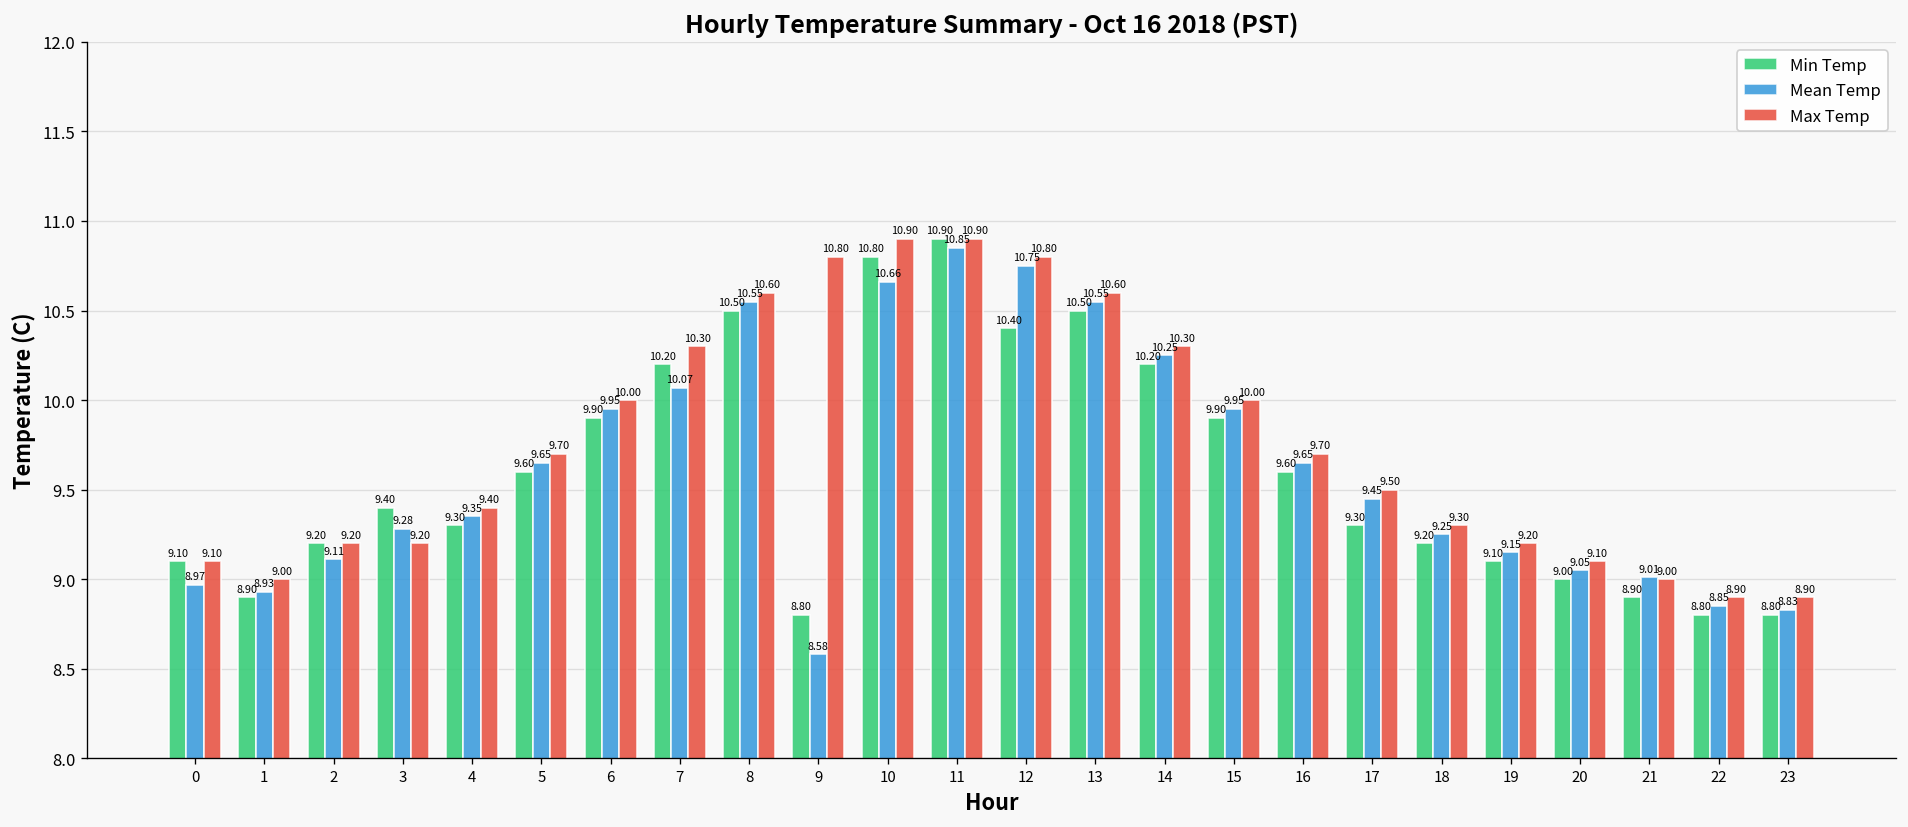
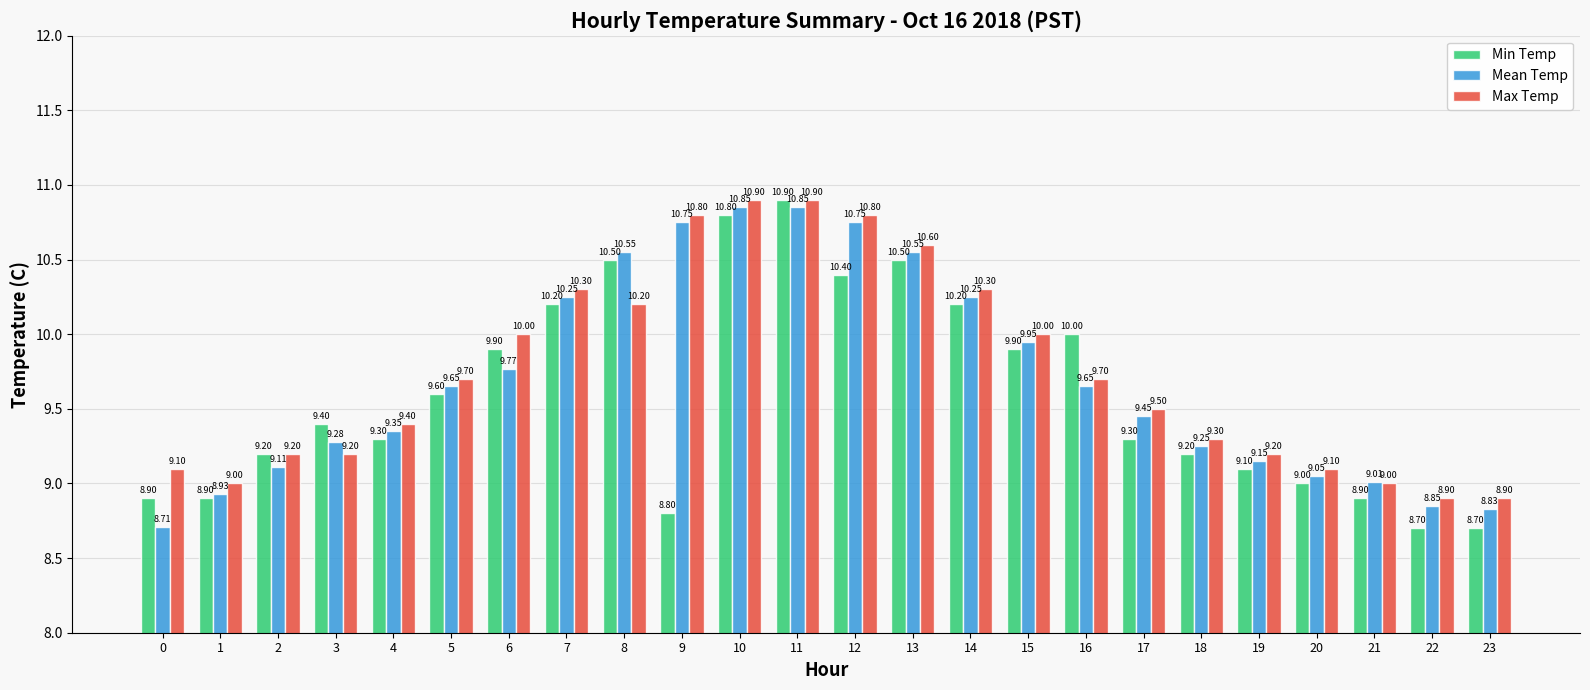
  {
    "Min Temp": {
-     "0": 9.10,
+     "0": 8.90,
      "1": 8.90,
      "2": 9.20,
      "3": 9.40,
      "4": 9.30,
      "5": 9.60,
      "6": 9.90,
      "7": 10.20,
      "8": 10.50,
      "9": 8.80,
      "10": 10.80,
      "11": 10.90,
      "12": 10.40,
      "13": 10.50,
      "14": 10.20,
      "15": 9.90,
-     "16": 9.60,
+     "16": 10.00,
      "17": 9.30,
      "18": 9.20,
      "19": 9.10,
      "20": 9.00,
      "21": 8.90,
-     "22": 8.80,
-     "23": 8.80
+     "22": 8.70,
+     "23": 8.70
    },
    "Mean Temp": {
-     "0": 8.97,
+     "0": 8.71,
      "1": 8.93,
      "2": 9.11,
      "3": 9.28,
      "4": 9.35,
      "5": 9.65,
-     "6": 9.95,
-     "7": 10.07,
+     "6": 9.77,
+     "7": 10.25,
      "8": 10.55,
-     "9": 8.58,
-     "10": 10.66,
+     "9": 10.75,
+     "10": 10.85,
      "11": 10.85,
      "12": 10.75,
      "13": 10.55,
      "14": 10.25,
      "15": 9.95,
      "16": 9.65,
      "17": 9.45,
      "18": 9.25,
      "19": 9.15,
      "20": 9.05,
      "22": 8.85,
      "23": 8.83
    },
    "Max Temp": {
      "0": 9.10,
      "1": 9.00,
      "2": 9.20,
      "3": 9.20,
      "4": 9.40,
      "5": 9.70,
      "6": 10.00,
      "7": 10.30,
-     "8": 10.60,
+     "8": 10.20,
      "9": 10.80,
      "10": 10.90,
      "11": 10.90,
      "12": 10.80,
      "13": 10.60,
      "14": 10.30,
      "15": 10.00,
      "16": 9.70,
      "17": 9.50,
      "18": 9.30,
      "19": 9.20,
      "20": 9.10,
      "22": 8.90,
      "23": 8.90
    }
  }
